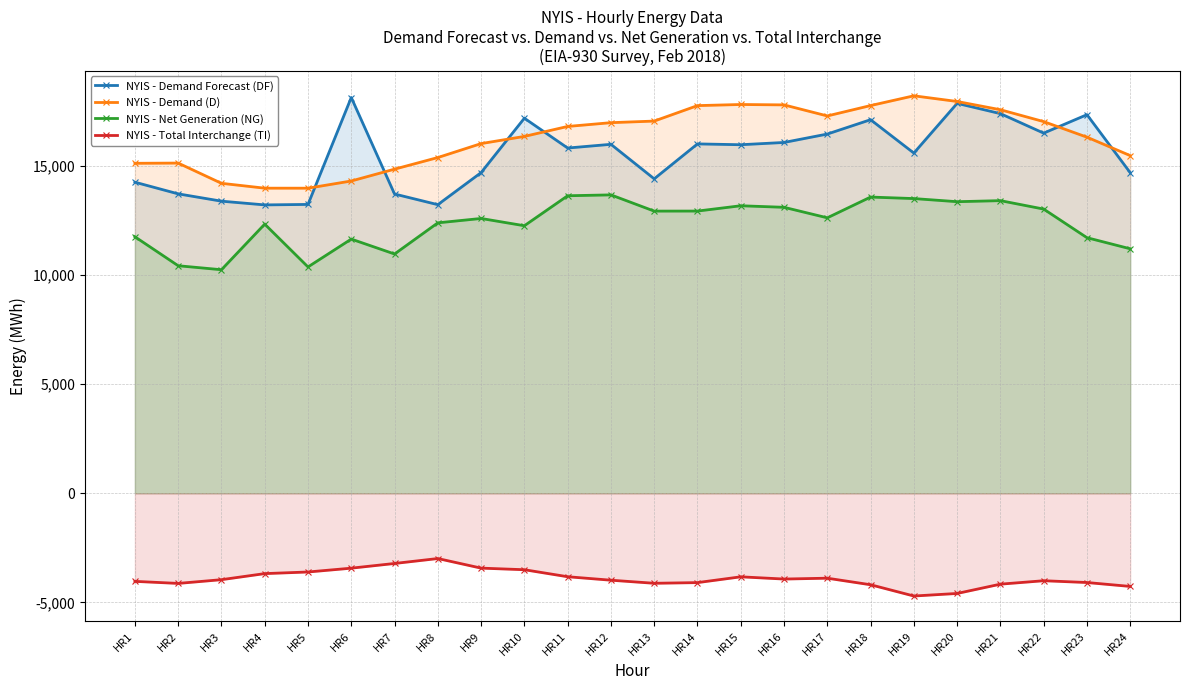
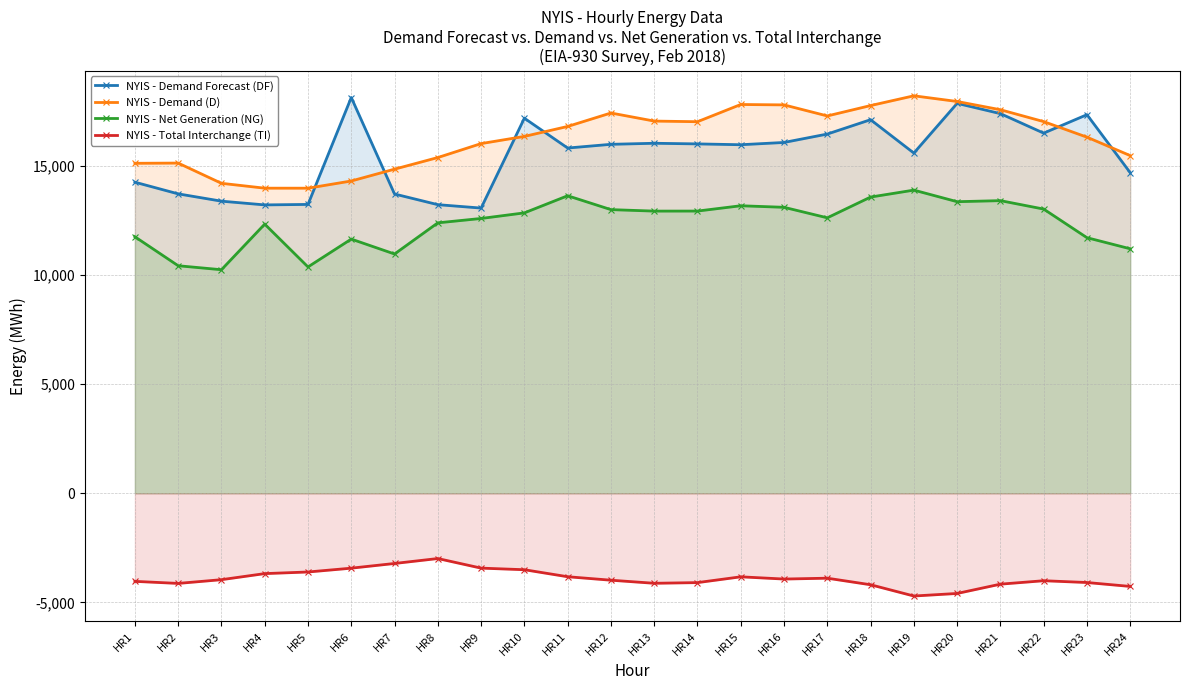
  {
    "NYIS - Demand Forecast (DF)": {
      "HR1": "14,200",
      "HR2": "13,700",
      "HR3": "13,400",
      "HR4": "13,200",
      "HR5": "13,200",
      "HR6": "18,100",
      "HR7": "13,700",
      "HR8": "13,200",
-     "HR9": "14,700",
+     "HR9": "13,100",
      "HR10": "17,200",
      "HR11": "15,800",
      "HR12": "16,000",
-     "HR13": "14,400",
+     "HR13": "16,000",
      "HR14": "16,000",
      "HR15": "16,000",
      "HR16": "16,100",
      "HR17": "16,400",
      "HR18": "17,100",
      "HR19": "15,600",
      "HR21": "17,400",
      "HR22": "16,500",
      "HR23": "17,300",
      "HR24": "14,700"
    },
    "NYIS - Demand (D)": {
      "HR1": "15,100",
      "HR2": "15,100",
      "HR3": "14,200",
      "HR4": "14,000",
      "HR5": "14,000",
      "HR6": "14,300",
      "HR7": "14,800",
      "HR8": "15,400",
      "HR9": "16,000",
      "HR10": "16,300",
      "HR11": "16,800",
-     "HR12": "17,000",
+     "HR12": "17,400",
      "HR13": "17,000",
-     "HR14": "17,700",
+     "HR14": "17,000",
      "HR15": "17,800",
      "HR16": "17,800",
      "HR17": "17,300",
      "HR18": "17,800",
      "HR19": "18,200",
      "HR21": "17,600",
      "HR22": "17,000",
      "HR23": "16,300",
      "HR24": "15,500"
    },
    "NYIS - Net Generation (NG)": {
      "HR1": "11,700",
      "HR2": "10,400",
      "HR3": "10,200",
      "HR4": "12,300",
      "HR5": "10,400",
      "HR6": "11,600",
      "HR7": "11,000",
      "HR8": "12,400",
      "HR9": "12,600",
-     "HR10": "12,200",
+     "HR10": "12,800",
      "HR11": "13,600",
-     "HR12": "13,700",
+     "HR12": "13,000",
      "HR13": "12,900",
      "HR14": "12,900",
      "HR15": "13,200",
      "HR16": "13,100",
      "HR17": "12,600",
      "HR18": "13,600",
-     "HR19": "13,500",
+     "HR19": "13,900",
      "HR20": "13,300",
      "HR21": "13,400",
      "HR22": "13,000",
      "HR23": "11,700",
      "HR24": "11,200"
    }
  }
